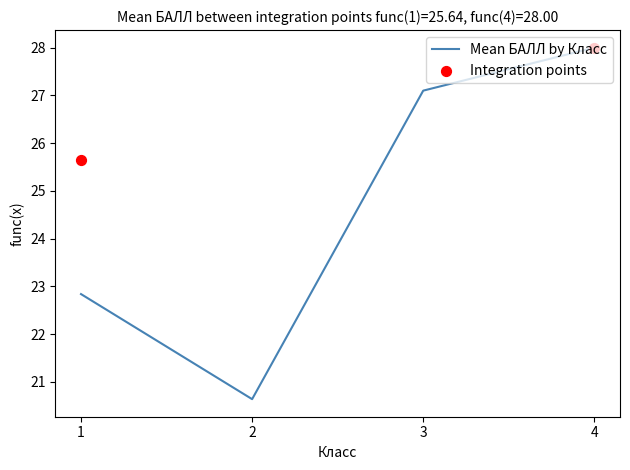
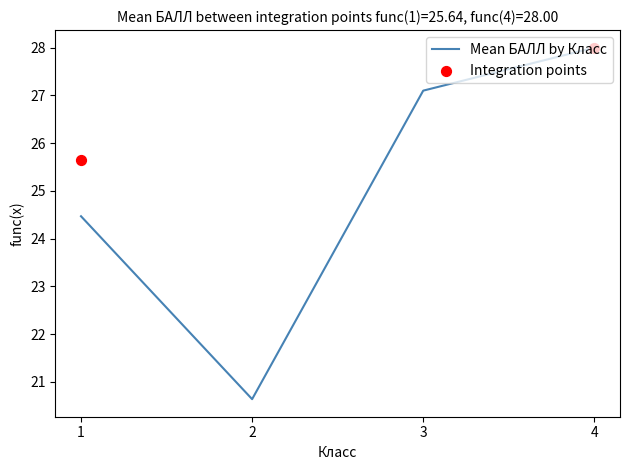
  {
    "Mean БАЛЛ by Класс": {
-     "1": 22.8,
+     "1": 24.5,
      "2": 20.6,
      "3": 27.1
    }
  }
